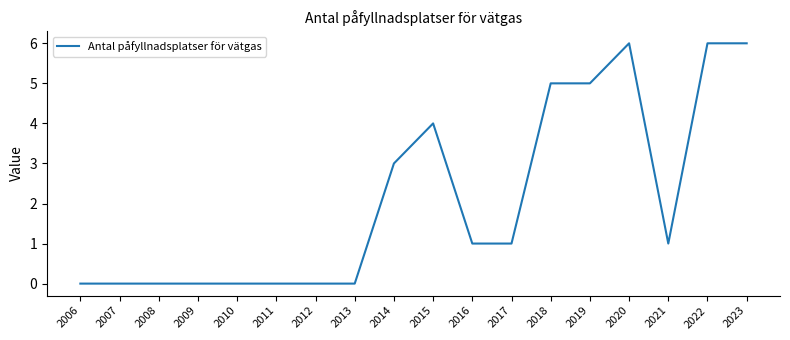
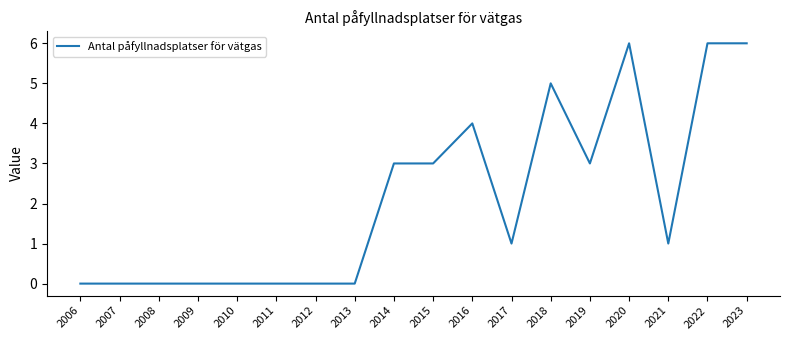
  {
    "2006": 0,
    "2007": 0,
    "2008": 0,
    "2009": 0,
    "2010": 0,
    "2011": 0,
    "2012": 0,
    "2013": 0,
    "2014": 3,
-   "2015": 4,
-   "2016": 1,
+   "2015": 3,
+   "2016": 4,
    "2017": 1,
    "2018": 5,
-   "2019": 5,
+   "2019": 3,
    "2020": 6,
    "2021": 1,
    "2022": 6,
    "2023": 6
  }
